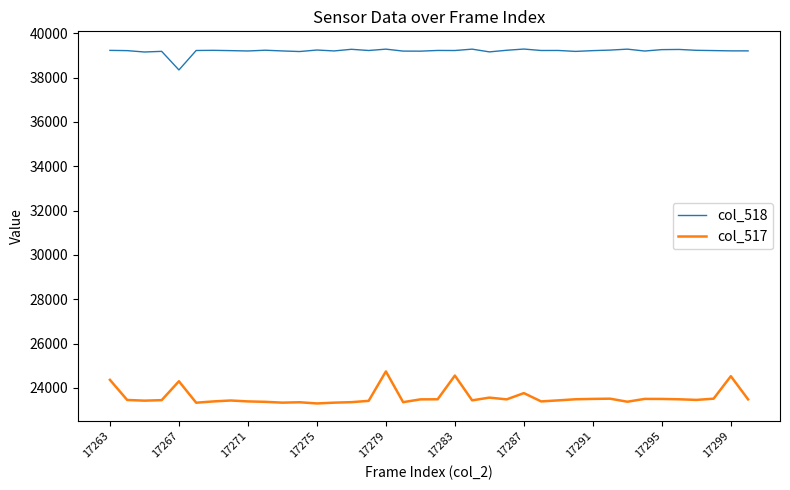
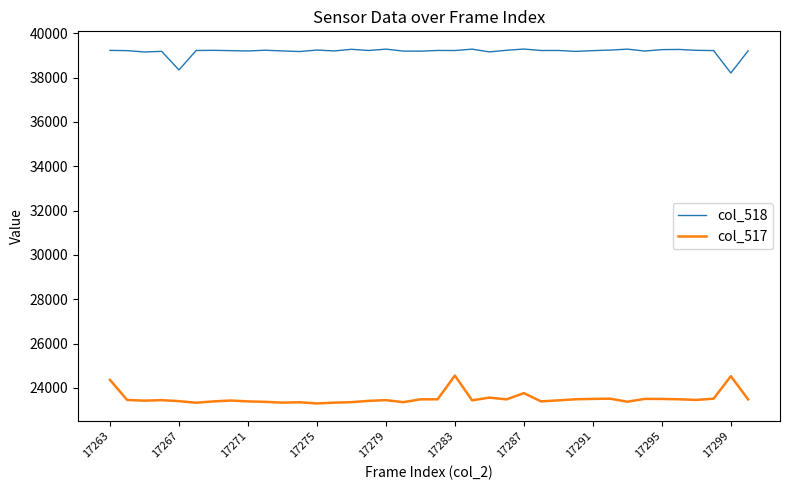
  {
    "col_518": {
      "17263": 39200,
      "17267": 38300,
      "17271": 39200,
      "17275": 39200,
      "17279": 39300,
      "17283": 39200,
      "17287": 39300,
      "17291": 39200,
      "17295": 39300,
-     "17299": 39200
+     "17299": 38200
    },
    "col_517": {
      "17263": 24400,
-     "17267": 24300,
+     "17267": 23400,
      "17271": 23400,
      "17275": 23300,
-     "17279": 24700,
+     "17279": 23400,
      "17283": 24600,
      "17287": 23800,
      "17291": 23500,
      "17295": 23500,
      "17299": 24500
    }
  }
